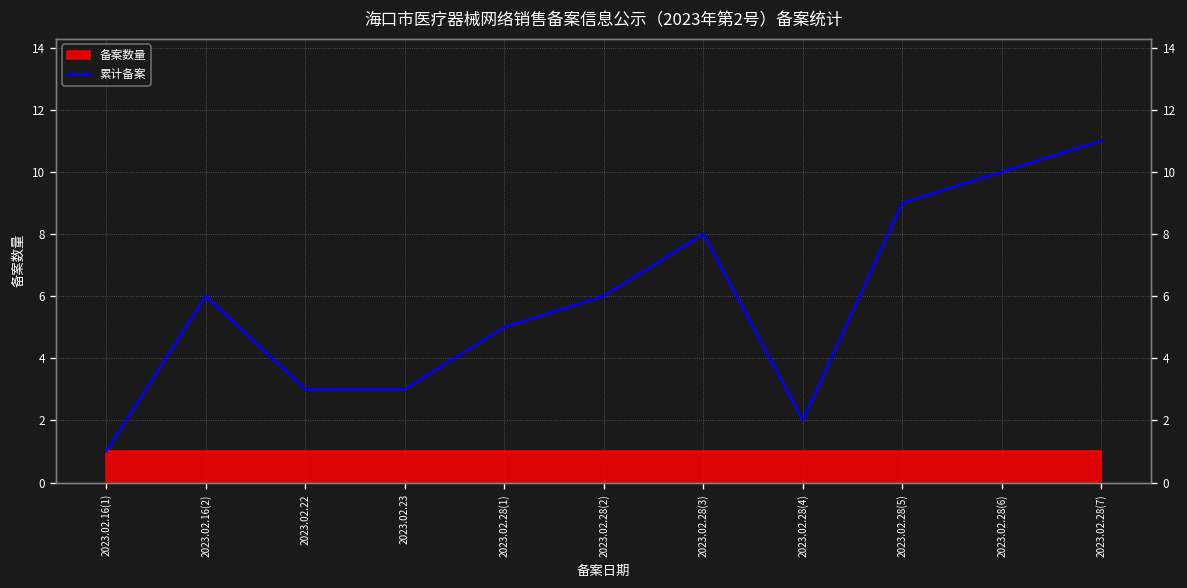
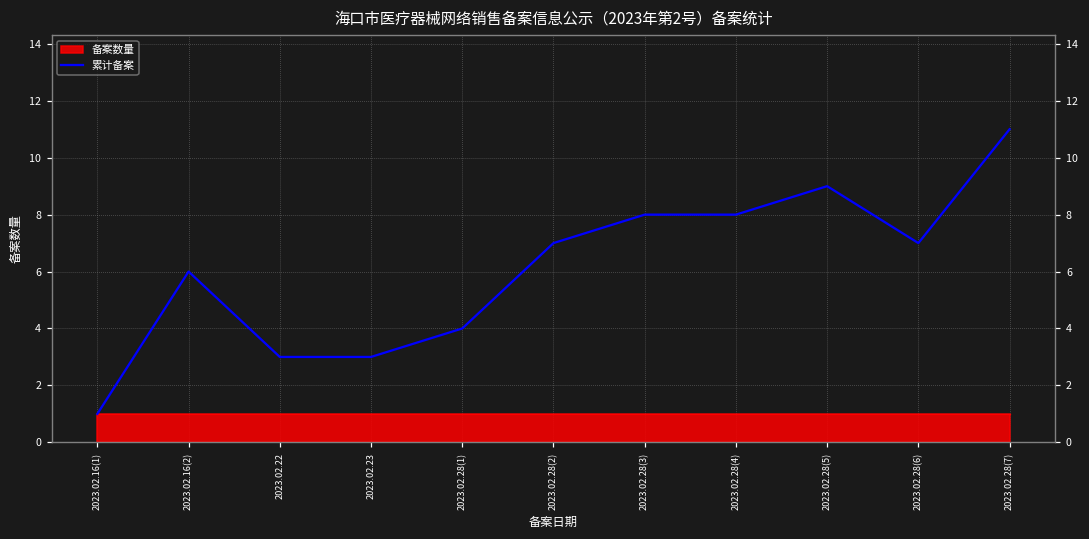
  {
    "备案数量": {
      "2023.02.16(2)": 1,
      "2023.02.22": 1,
      "2023.02.23": 1,
      "2023.02.28(1)": 1,
      "2023.02.28(2)": 1,
      "2023.02.28(3)": 1,
      "2023.02.28(4)": 1,
      "2023.02.28(5)": 1,
      "2023.02.28(6)": 1,
      "2023.02.28(7)": 1
    },
    "累计备案": {
      "2023.02.16(2)": 6,
      "2023.02.22": 3,
      "2023.02.23": 3,
-     "2023.02.28(1)": 5,
-     "2023.02.28(2)": 6,
+     "2023.02.28(1)": 4,
+     "2023.02.28(2)": 7,
      "2023.02.28(3)": 8,
-     "2023.02.28(4)": 2,
+     "2023.02.28(4)": 8,
      "2023.02.28(5)": 9,
-     "2023.02.28(6)": 10,
+     "2023.02.28(6)": 7,
      "2023.02.28(7)": 11
    }
  }
